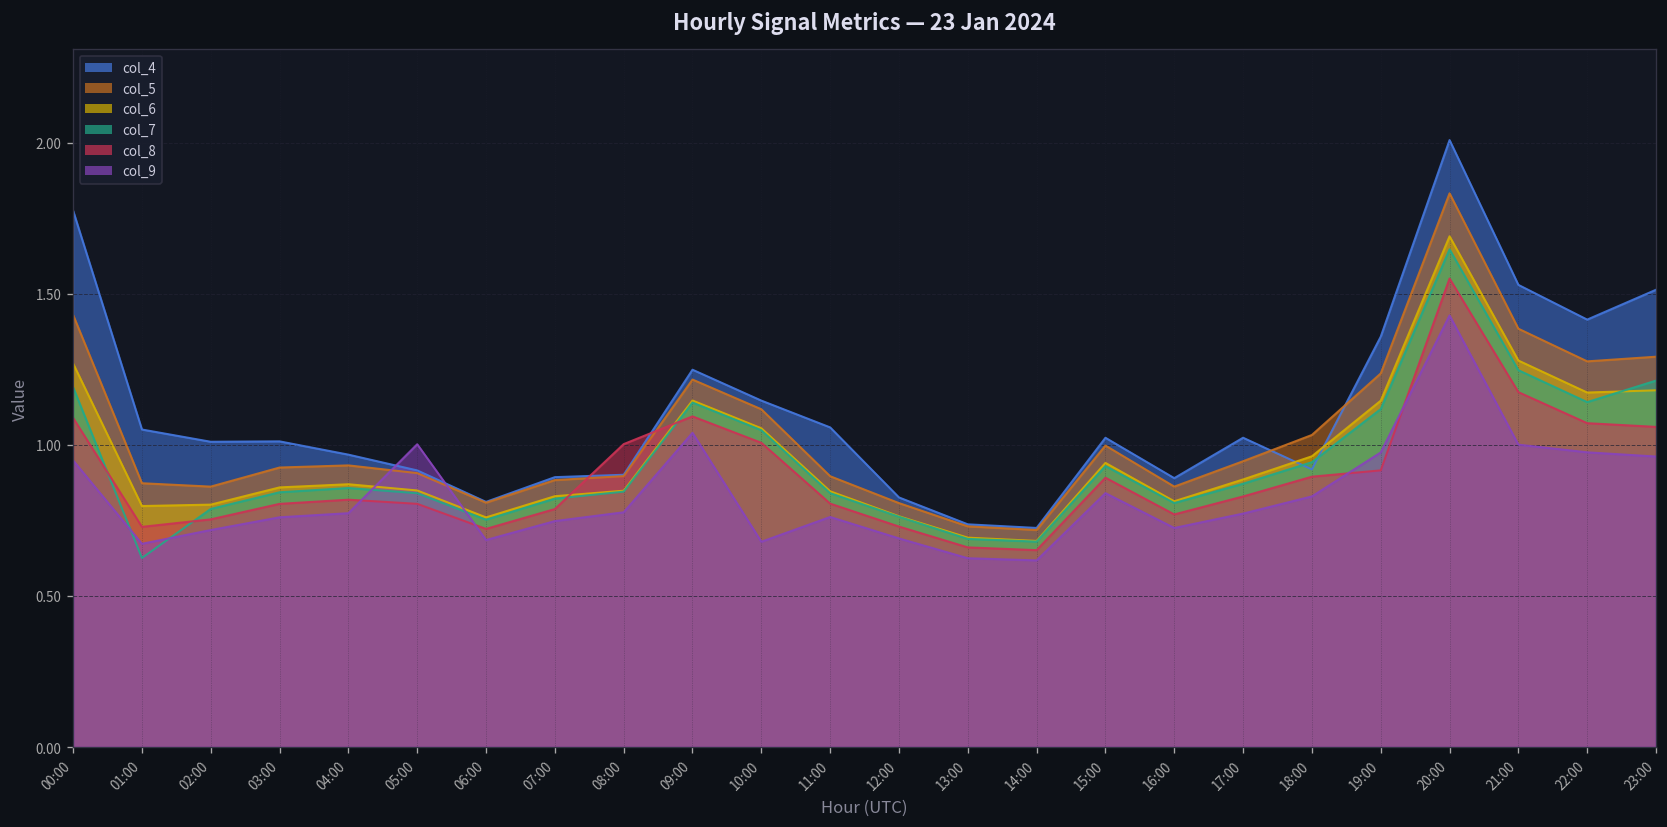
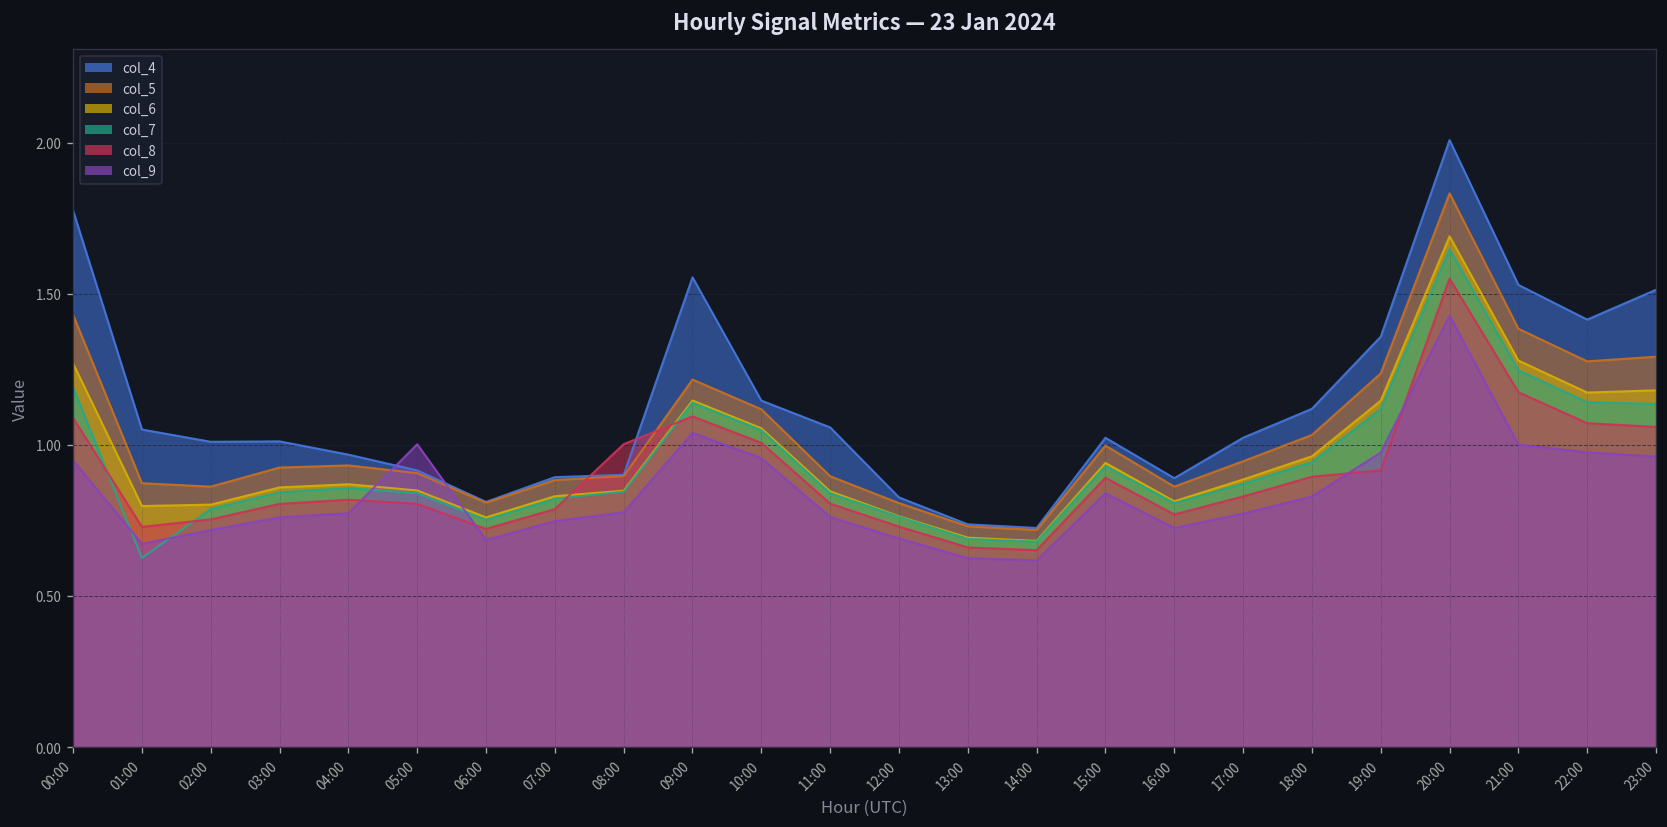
  {
    "col_4": {
      "00:00": 1.77,
      "01:00": 1.05,
      "02:00": 1.01,
      "03:00": 1.01,
      "04:00": 0.97,
-     "09:00": 1.25,
+     "09:00": 1.55,
      "10:00": 1.15,
      "11:00": 1.06,
      "12:00": 0.83,
      "15:00": 1.02,
      "16:00": 0.89,
      "17:00": 1.02,
-     "18:00": 0.92,
+     "18:00": 1.12,
      "19:00": 1.36,
      "20:00": 2.01,
      "21:00": 1.53,
      "22:00": 1.41,
      "23:00": 1.51
    },
    "col_7": {
      "00:00": 1.19,
      "01:00": 0.63,
      "02:00": 0.79,
      "03:00": 0.84,
      "04:00": 0.86,
      "15:00": 0.93,
      "17:00": 0.87,
      "18:00": 0.94,
      "19:00": 1.12,
      "20:00": 1.65,
      "21:00": 1.25,
      "22:00": 1.14,
-     "23:00": 1.21
+     "23:00": 1.14
    },
    "col_8": {
      "00:00": 1.09,
      "01:00": 0.73,
      "02:00": 0.75,
      "03:00": 0.80,
      "04:00": 0.82,
      "05:00": 0.80,
      "06:00": 0.72,
      "07:00": 0.79,
      "08:00": 1.00,
      "09:00": 1.09,
      "10:00": 1.01,
      "11:00": 0.81,
      "12:00": 0.73,
      "13:00": 0.66,
      "14:00": 0.65,
      "15:00": 0.89,
      "16:00": 0.77,
      "17:00": 0.83,
      "18:00": 0.89,
      "19:00": 0.92,
      "20:00": 1.55,
      "21:00": 1.17,
      "22:00": 1.07,
      "23:00": 1.06
    },
    "col_9": {
      "00:00": 0.95,
      "01:00": 0.67,
      "02:00": 0.72,
      "03:00": 0.76,
      "04:00": 0.77,
      "05:00": 1.00,
      "06:00": 0.69,
      "07:00": 0.75,
      "08:00": 0.78,
      "09:00": 1.04,
-     "10:00": 0.68,
+     "10:00": 0.96,
      "11:00": 0.76,
      "12:00": 0.69,
      "13:00": 0.62,
      "14:00": 0.62,
      "15:00": 0.84,
      "16:00": 0.72,
      "17:00": 0.77,
      "18:00": 0.83,
      "19:00": 0.97,
      "20:00": 1.43,
      "21:00": 1.00,
      "22:00": 0.98,
      "23:00": 0.96
    }
  }
